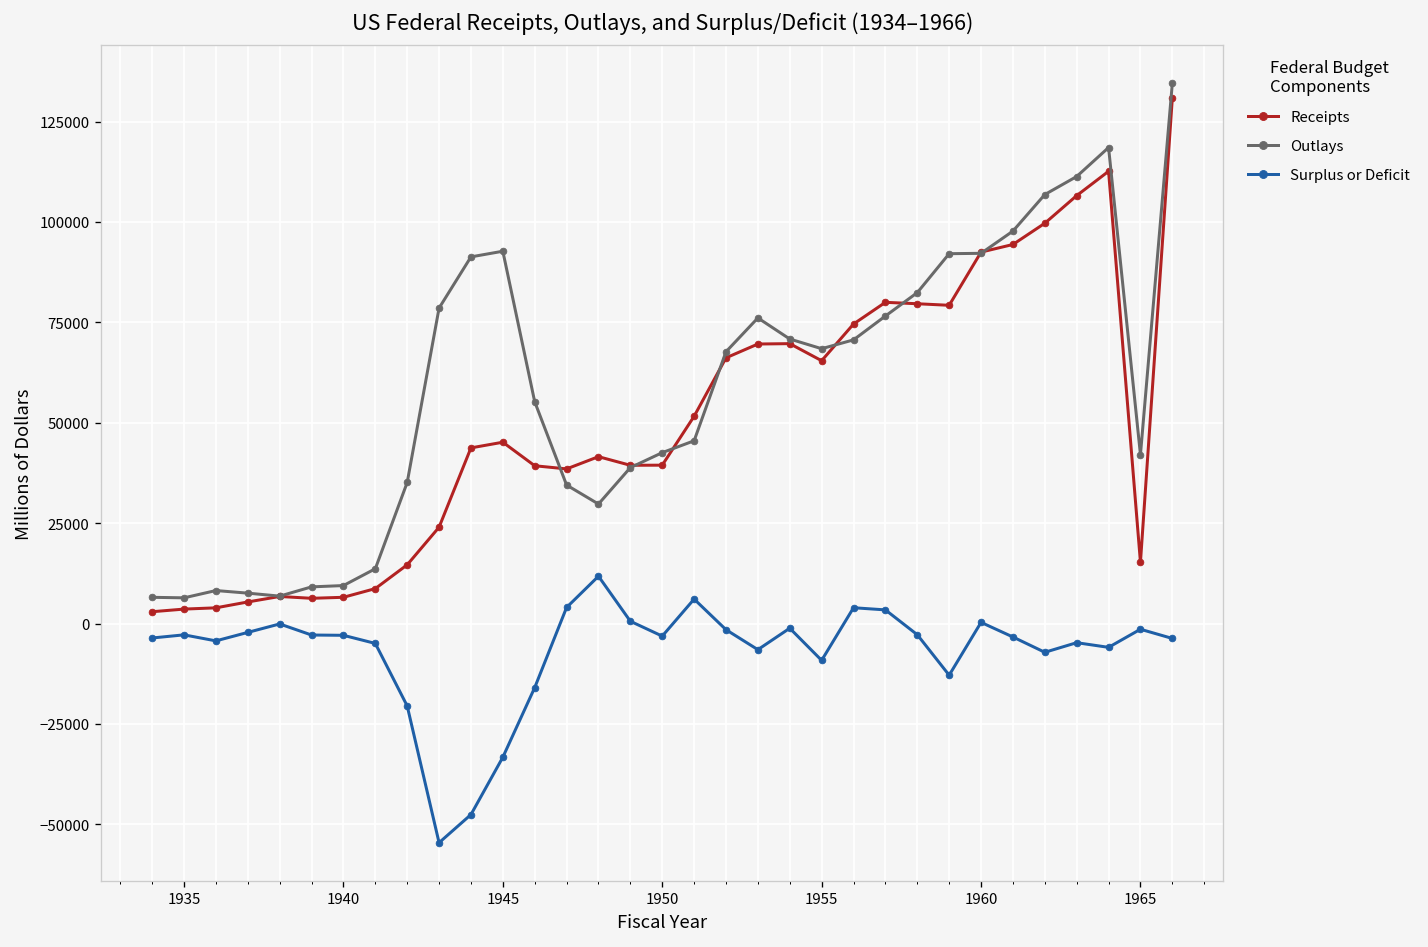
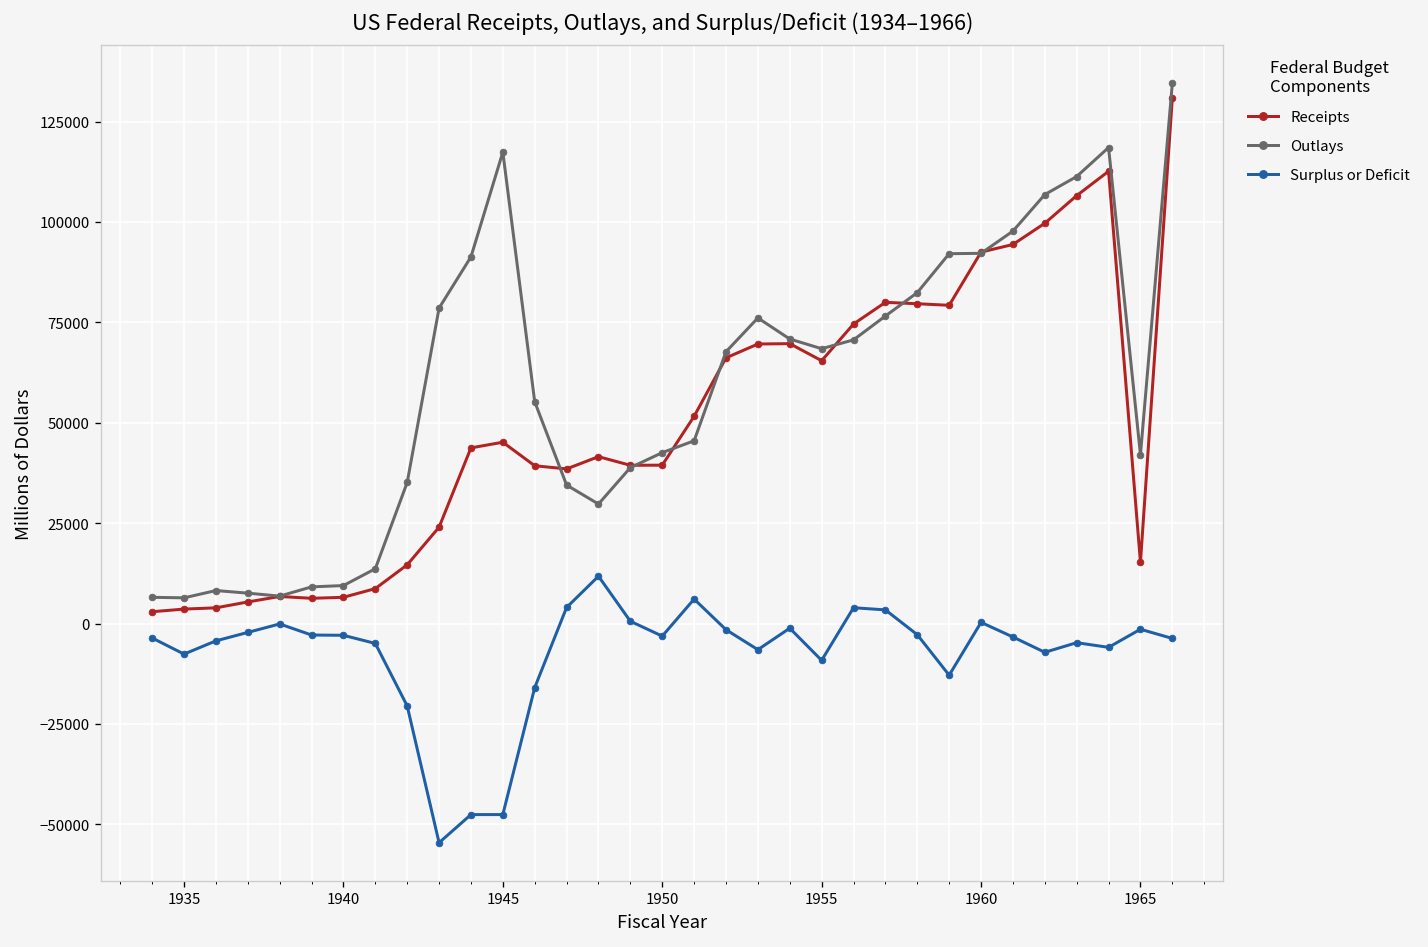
  {
    "Receipts": {
      "1935": 4000,
      "1940": 7000,
      "1945": 45000,
      "1950": 39000,
      "1955": 65000,
      "1965": 15000
    },
    "Outlays": {
      "1935": 6000,
      "1940": 9000,
-     "1945": 93000,
+     "1945": 117000,
      "1950": 43000,
      "1955": 68000,
      "1965": 42000
    },
    "Surplus or Deficit": {
-     "1935": -3000,
+     "1935": -8000,
      "1940": -3000,
-     "1945": -33000,
+     "1945": -48000,
      "1950": -3000,
      "1955": -9000,
      "1960": 0,
      "1965": -1000
    }
  }
